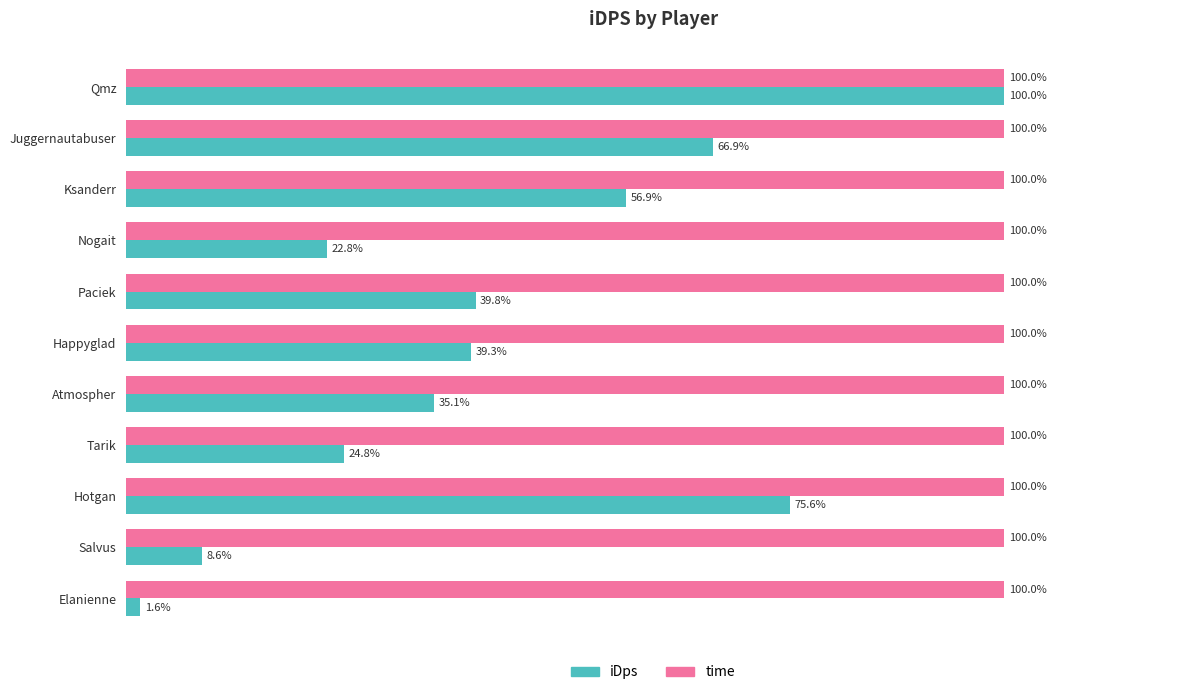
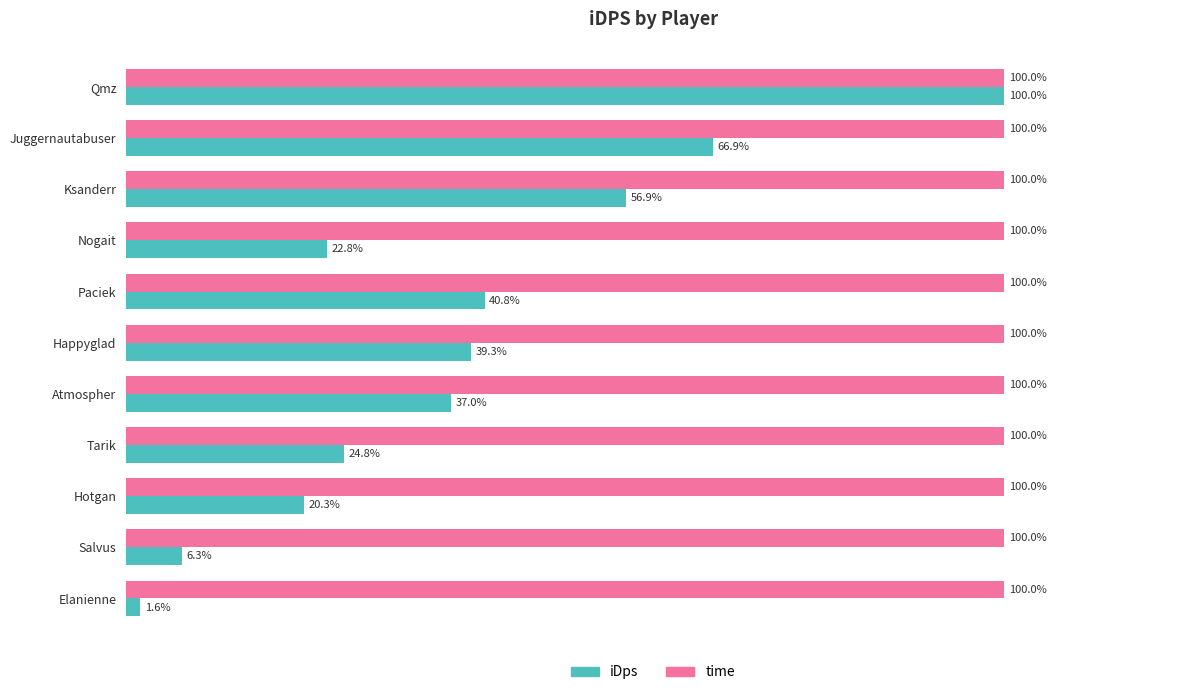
  {
    "iDps": {
      "Qmz": "100.0%",
      "Juggernautabuser": "66.9%",
      "Ksanderr": "56.9%",
      "Nogait": "22.8%",
-     "Paciek": "39.8%",
+     "Paciek": "40.8%",
      "Happyglad": "39.3%",
-     "Atmospher": "35.1%",
+     "Atmospher": "37.0%",
      "Tarik": "24.8%",
-     "Hotgan": "75.6%",
-     "Salvus": "8.6%",
+     "Hotgan": "20.3%",
+     "Salvus": "6.3%",
      "Elanienne": "1.6%"
    },
    "time": {
      "Qmz": "100.0%",
      "Juggernautabuser": "100.0%",
      "Ksanderr": "100.0%",
      "Nogait": "100.0%",
      "Paciek": "100.0%",
      "Happyglad": "100.0%",
      "Atmospher": "100.0%",
      "Tarik": "100.0%",
      "Hotgan": "100.0%",
      "Salvus": "100.0%",
      "Elanienne": "100.0%"
    }
  }
